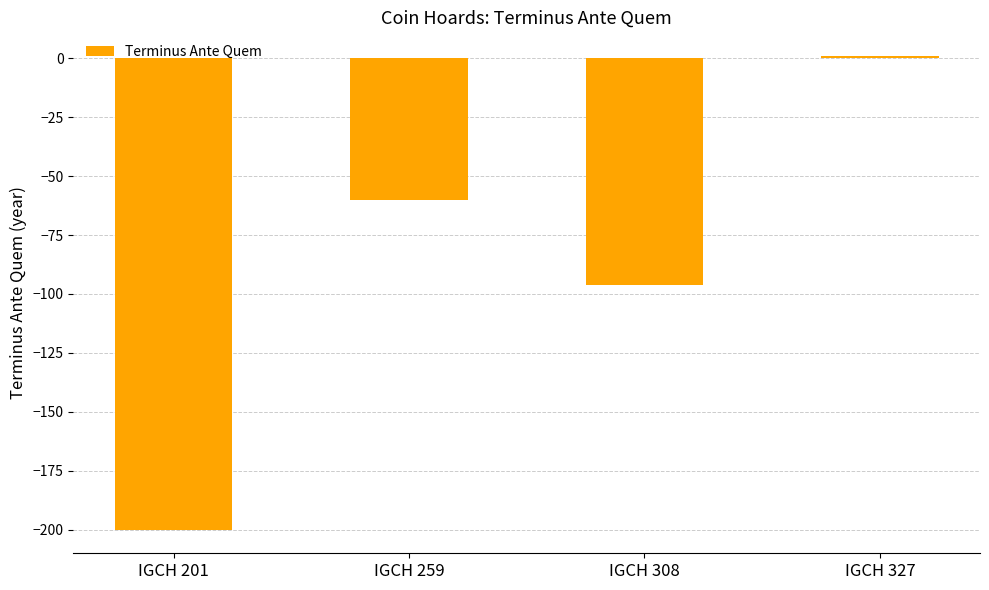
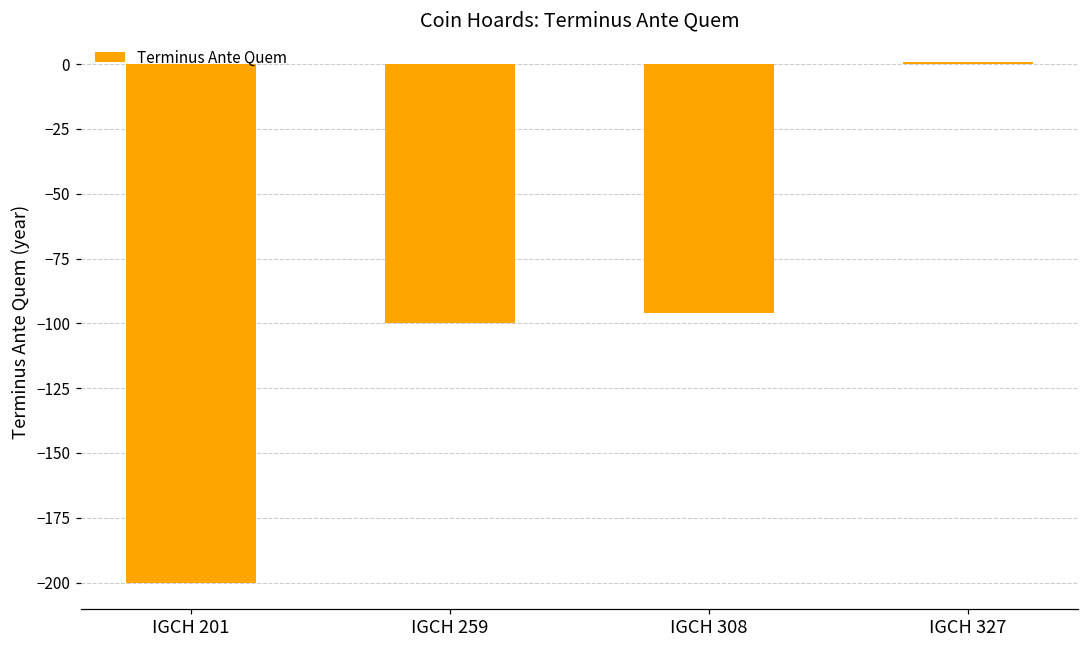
  {
    "IGCH 201": -200,
-   "IGCH 259": -60,
+   "IGCH 259": -100,
    "IGCH 308": -96
  }
